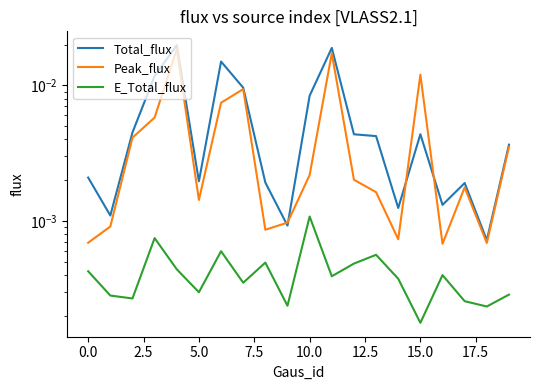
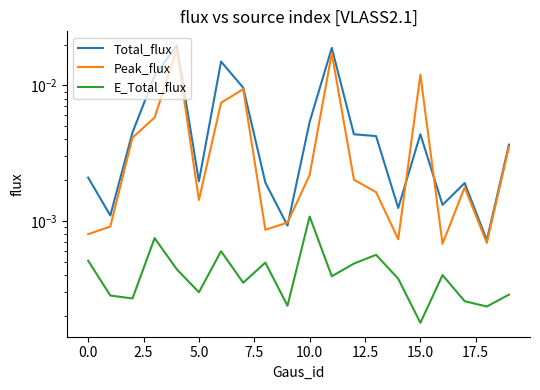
  {
    "Total_flux": {
      "0.0": 0.0021,
      "5.0": 0.0020,
-     "10.0": 0.008,
+     "10.0": 0.0054,
      "15.0": 0.0044
    },
    "Peak_flux": {
-     "0.0": 0.0007,
+     "0.0": 0.0008,
      "5.0": 0.0014,
      "10.0": 0.0022,
      "15.0": 0.012
    },
    "E_Total_flux": {
-     "0.0": 0.00042,
+     "0.0": 0.00051,
      "5.0": 0.00030,
      "10.0": 0.0011,
      "15.0": 0.00018
    }
  }
